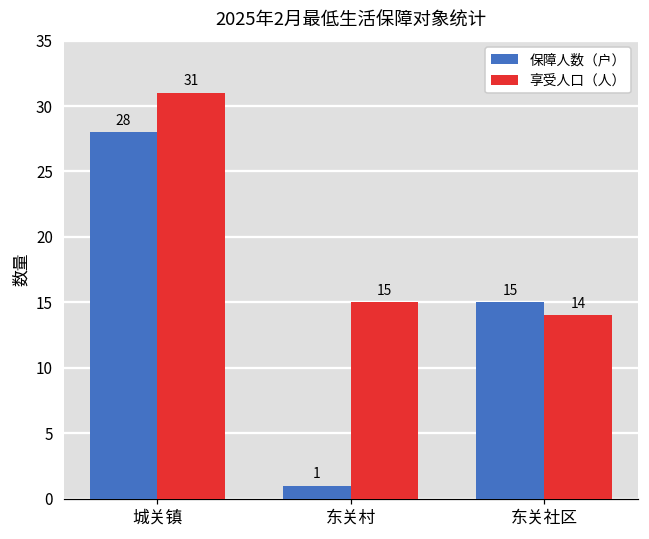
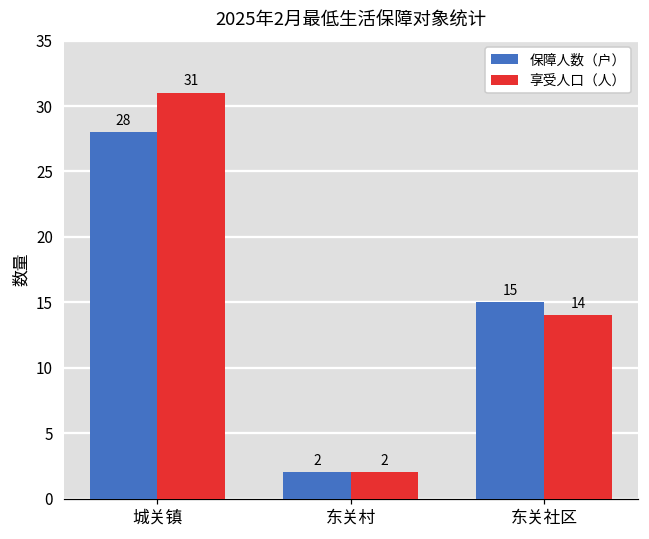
  {
    "保障人数（户）": {
      "城关镇": 28,
-     "东关村": 1,
+     "东关村": 2,
      "东关社区": 15
    },
    "享受人口（人）": {
      "城关镇": 31,
-     "东关村": 15,
+     "东关村": 2,
      "东关社区": 14
    }
  }
